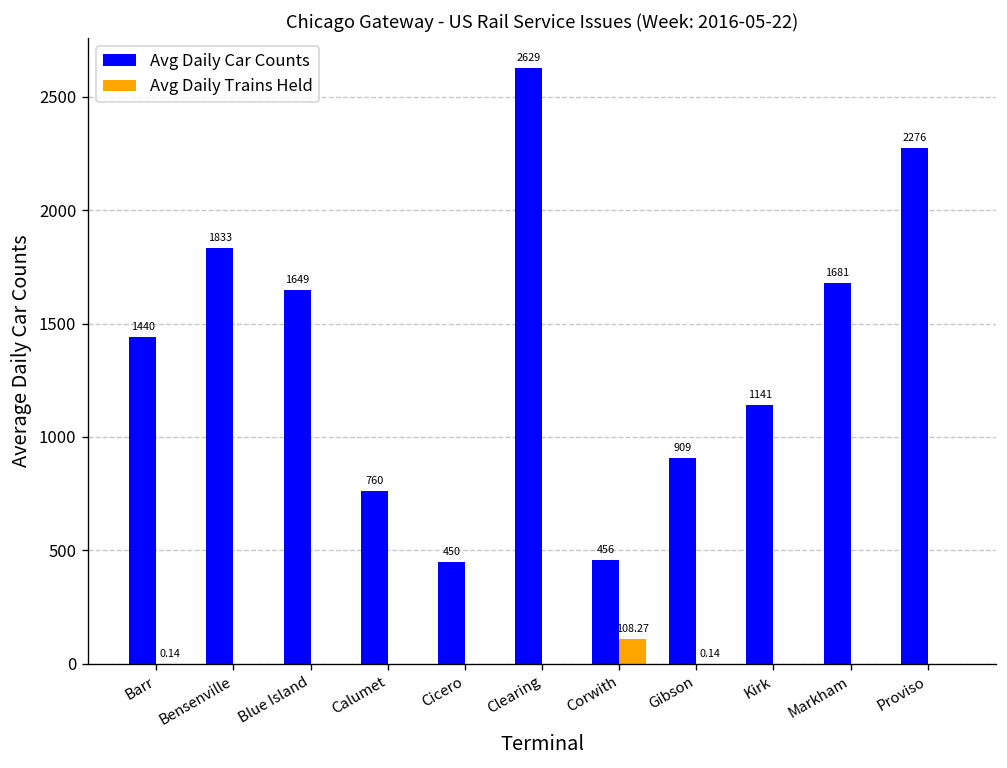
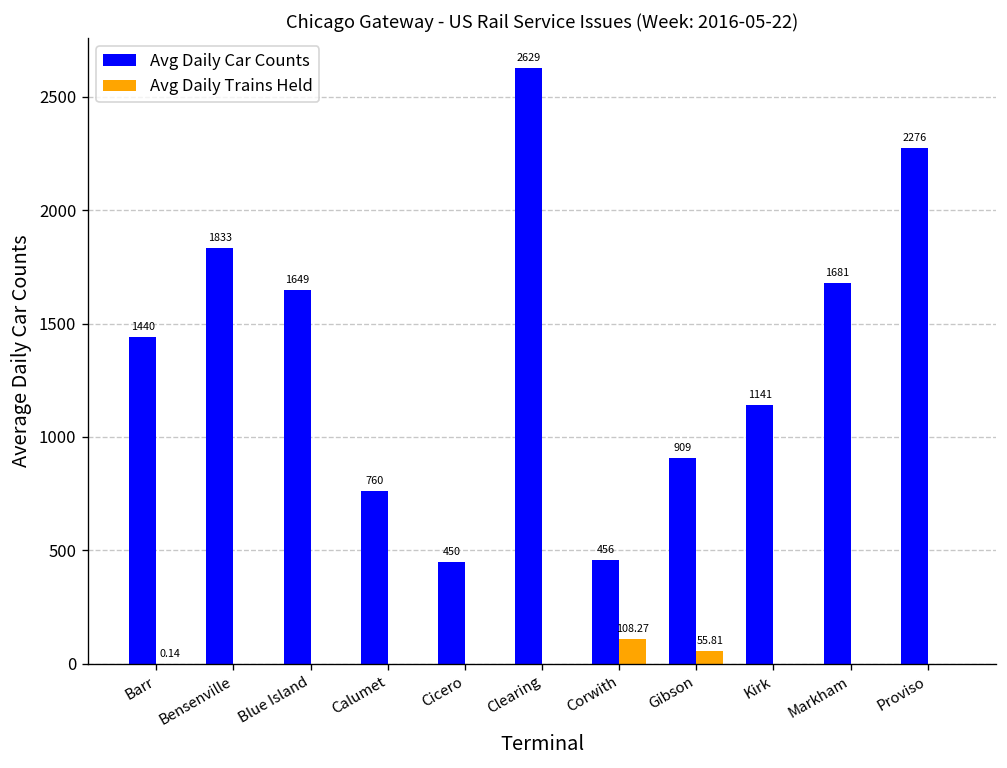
  {
    "Avg Daily Car Counts": {
      "Barr": 1440,
      "Bensenville": 1833,
      "Blue Island": 1649,
      "Calumet": 760,
      "Cicero": 450,
      "Clearing": 2629,
      "Corwith": 456,
      "Gibson": 909,
      "Kirk": 1141,
      "Markham": 1681,
      "Proviso": 2276
    },
    "Avg Daily Trains Held": {
      "Barr": 0.14,
      "Corwith": 108.27,
-     "Gibson": 0.14
+     "Gibson": 55.81
    }
  }
